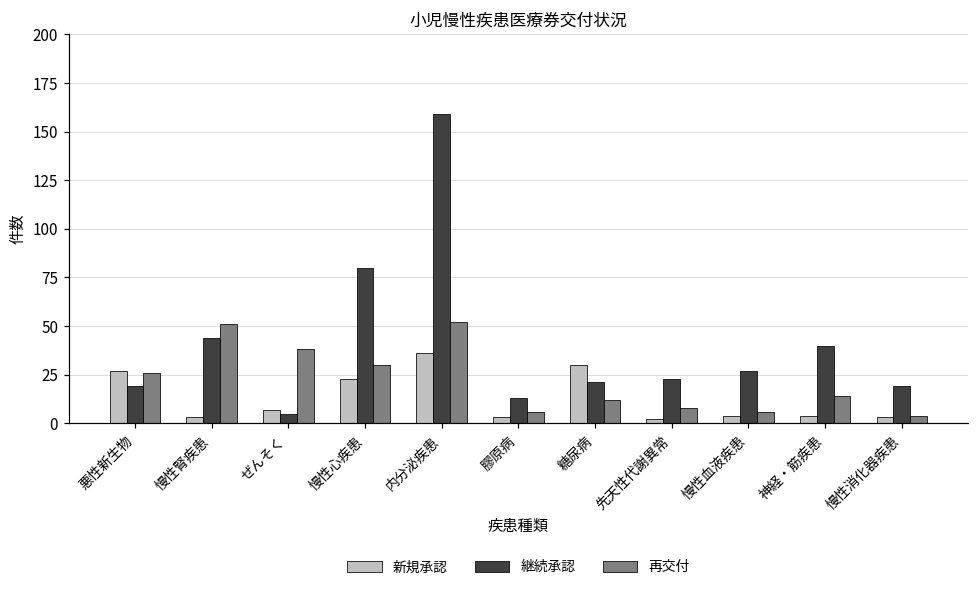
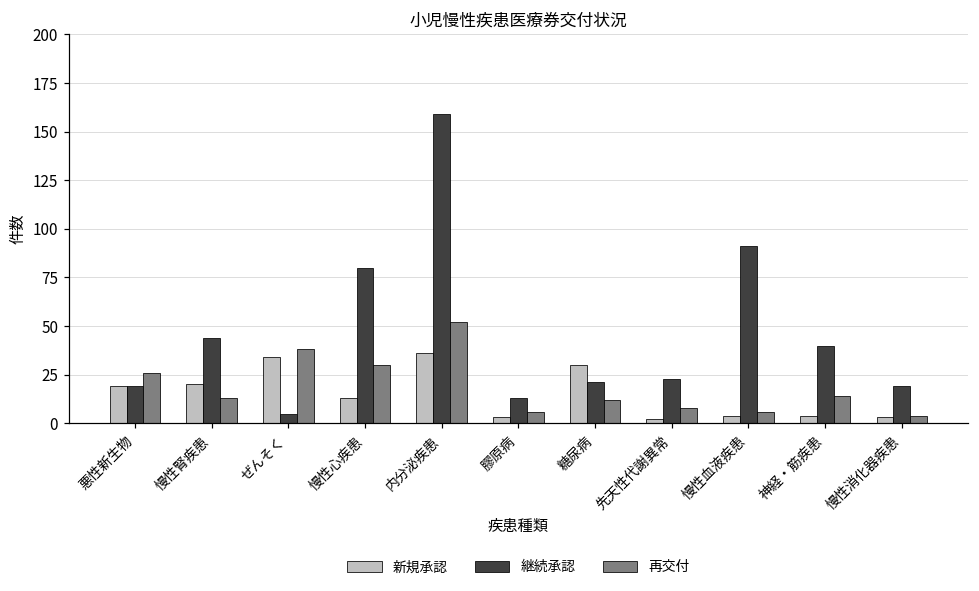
  {
    "新規承認": {
-     "悪性新生物": 27,
-     "慢性腎疾患": 3,
-     "ぜんそく": 7,
-     "慢性心疾患": 23,
+     "悪性新生物": 19,
+     "慢性腎疾患": 20,
+     "ぜんそく": 34,
+     "慢性心疾患": 13,
      "内分泌疾患": 36,
      "膠原病": 3,
      "糖尿病": 30,
      "先天性代謝異常": 2,
      "慢性血液疾患": 4,
      "神経・筋疾患": 4,
      "慢性消化器疾患": 3
    },
    "継続承認": {
      "悪性新生物": 19,
      "慢性腎疾患": 44,
      "ぜんそく": 5,
      "慢性心疾患": 80,
      "内分泌疾患": 159,
      "膠原病": 13,
      "糖尿病": 21,
      "先天性代謝異常": 23,
-     "慢性血液疾患": 27,
+     "慢性血液疾患": 91,
      "神経・筋疾患": 40,
      "慢性消化器疾患": 19
    },
    "再交付": {
      "悪性新生物": 26,
-     "慢性腎疾患": 51,
+     "慢性腎疾患": 13,
      "ぜんそく": 38,
      "慢性心疾患": 30,
      "内分泌疾患": 52,
      "膠原病": 6,
      "糖尿病": 12,
      "先天性代謝異常": 8,
      "慢性血液疾患": 6,
      "神経・筋疾患": 14,
      "慢性消化器疾患": 4
    }
  }
